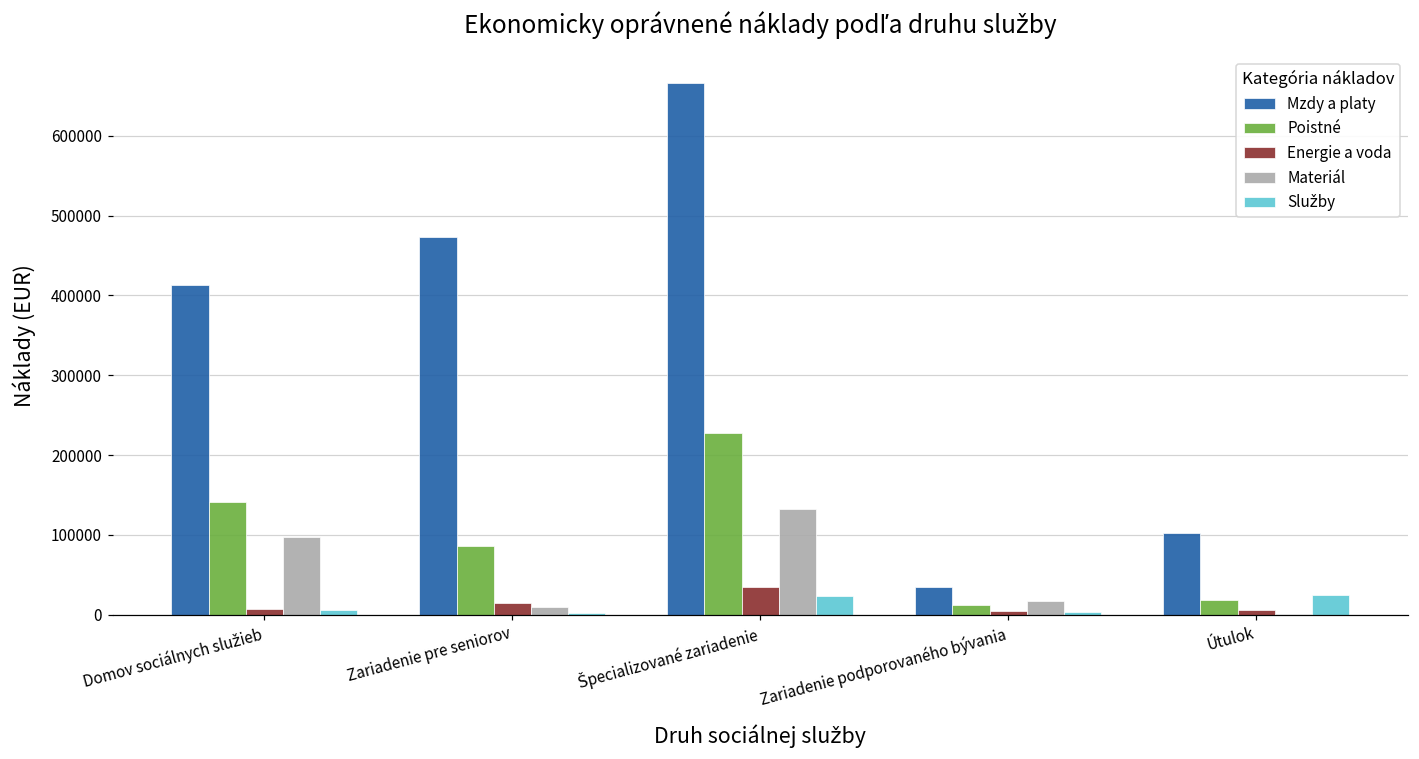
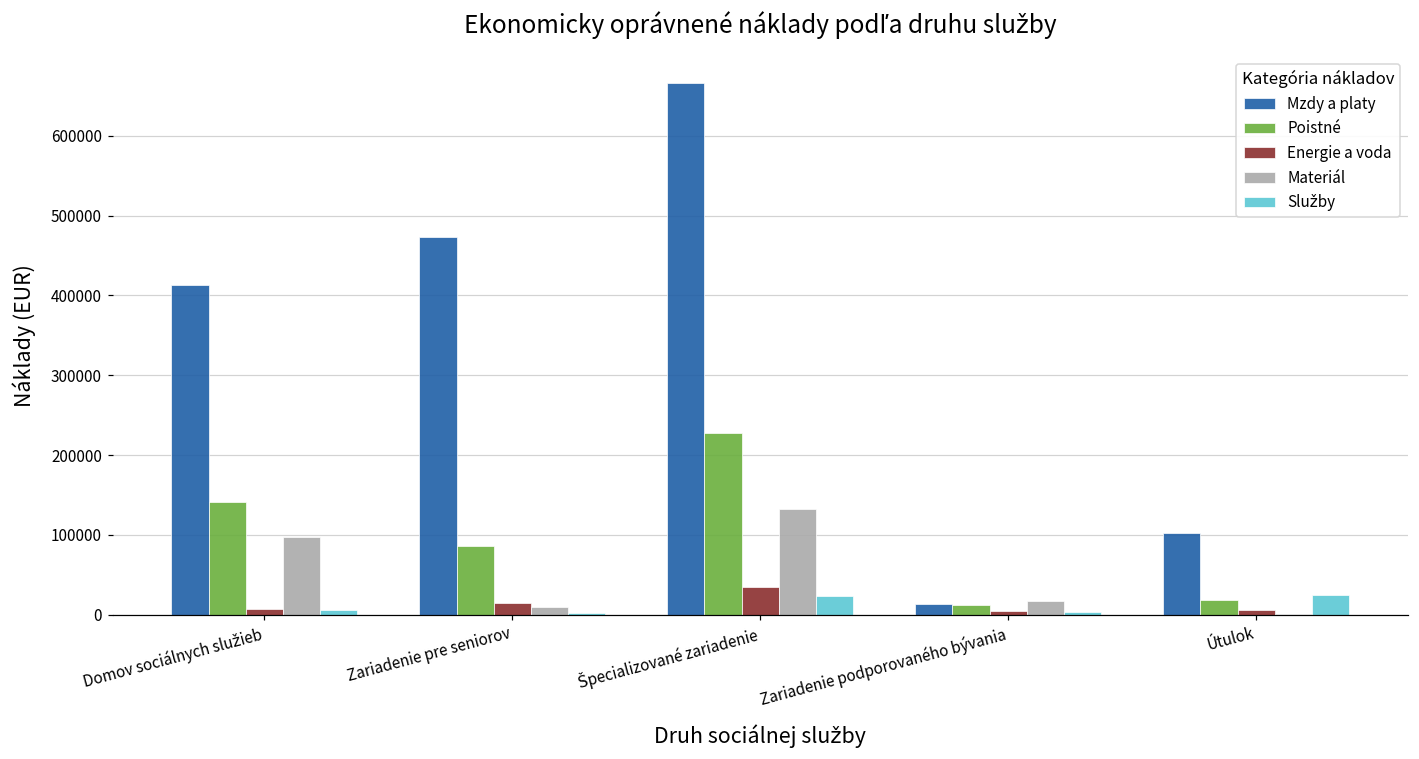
  {
    "Mzdy a platy": {
      "Domov sociálnych služieb": 410000,
      "Zariadenie pre seniorov": 470000,
      "Špecializované zariadenie": 670000,
-     "Zariadenie podporovaného bývania": 30000,
+     "Zariadenie podporovaného bývania": 10000,
      "Útulok": 100000
    },
    "Poistné": {
      "Domov sociálnych služieb": 140000,
      "Zariadenie pre seniorov": 90000,
      "Špecializované zariadenie": 230000,
      "Zariadenie podporovaného bývania": 10000,
      "Útulok": 20000
    },
    "Energie a voda": {
      "Domov sociálnych služieb": 10000,
      "Zariadenie pre seniorov": 10000,
      "Špecializované zariadenie": 40000,
      "Zariadenie podporovaného bývania": 0,
      "Útulok": 10000
    },
    "Materiál": {
      "Domov sociálnych služieb": 100000,
      "Zariadenie pre seniorov": 10000,
      "Špecializované zariadenie": 130000,
      "Zariadenie podporovaného bývania": 20000
    },
    "Služby": {
      "Domov sociálnych služieb": 10000,
      "Špecializované zariadenie": 20000,
      "Útulok": 20000
    }
  }
